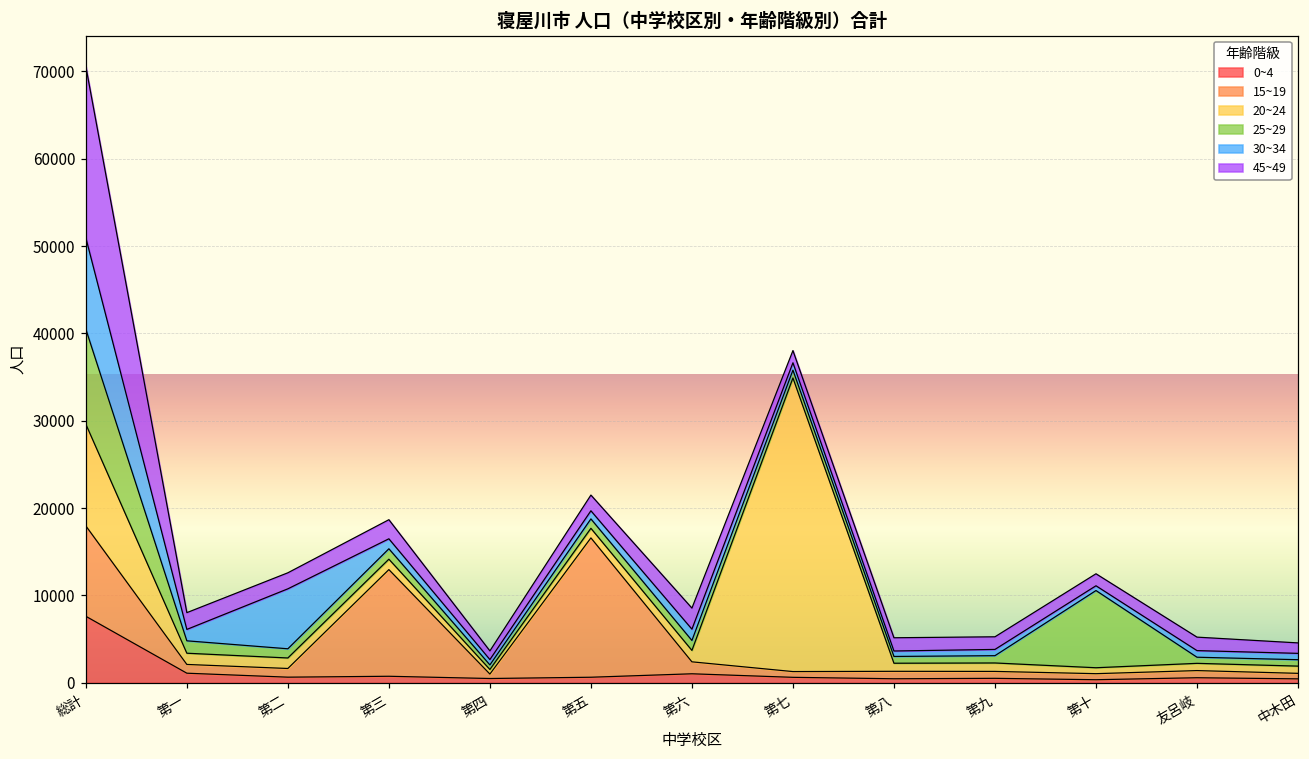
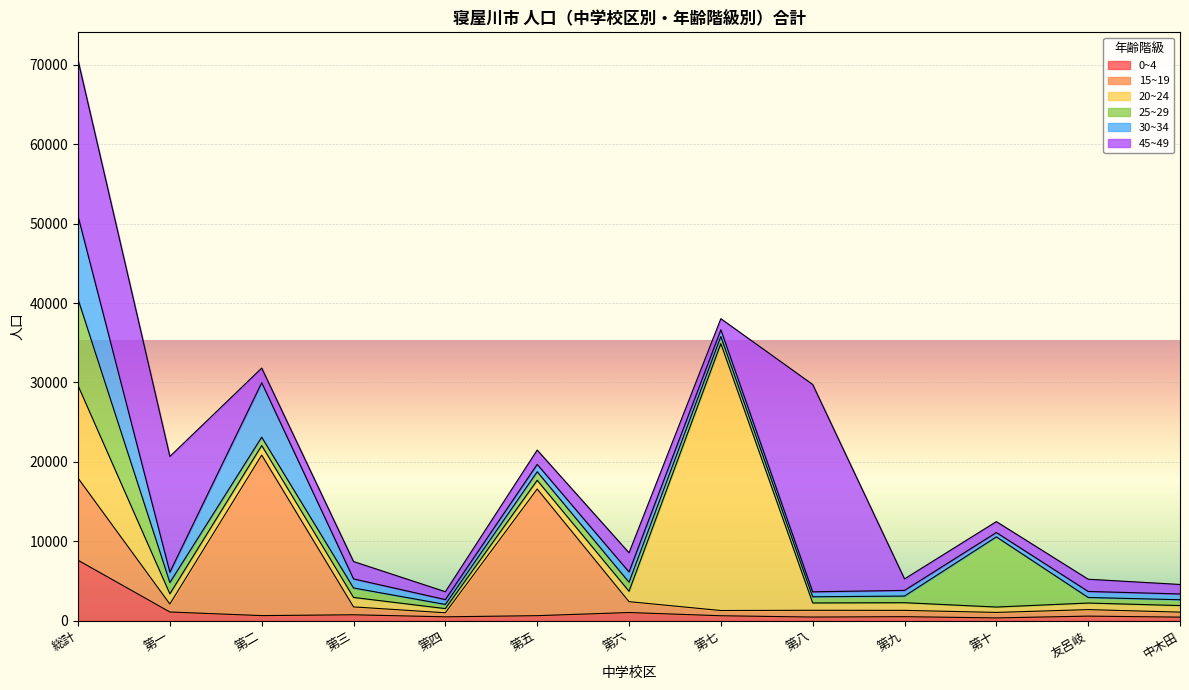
  {
    "0~4": {
      "総計": 8000,
      "第一": 1000,
      "第二": 1000,
      "第三": 1000,
      "第四": 0,
      "第五": 1000,
      "第六": 1000,
      "第七": 1000,
      "第八": 0,
      "第九": 1000,
      "第十": 0,
      "友呂岐": 1000,
      "中木田": 0
    },
    "15~19": {
      "総計": 10000,
      "第一": 1000,
-     "第二": 1000,
-     "第三": 12000,
+     "第二": 20000,
+     "第三": 1000,
      "第四": 1000,
      "第五": 16000,
      "第六": 1000,
      "第七": 1000,
      "第八": 1000,
      "第九": 1000,
      "第十": 1000,
      "友呂岐": 1000,
      "中木田": 1000
    },
    "20~24": {
      "総計": 12000,
      "第一": 1000,
      "第二": 1000,
      "第三": 1000,
      "第四": 1000,
      "第五": 1000,
      "第六": 1000,
      "第七": 34000,
      "第八": 1000,
      "第九": 1000,
      "第十": 1000,
      "友呂岐": 1000,
      "中木田": 1000
    },
    "25~29": {
      "総計": 11000,
      "第一": 1000,
      "第二": 1000,
      "第三": 1000,
      "第四": 1000,
      "第五": 1000,
      "第六": 1000,
      "第七": 1000,
      "第八": 1000,
      "第九": 1000,
      "第十": 9000,
      "友呂岐": 1000,
      "中木田": 1000
    },
    "30~34": {
      "総計": 10000,
      "第一": 1000,
      "第二": 7000,
      "第三": 1000,
      "第四": 1000,
      "第五": 1000,
      "第六": 1000,
      "第七": 1000,
      "第八": 1000,
      "第九": 1000,
      "第十": 1000,
      "友呂岐": 1000,
      "中木田": 1000
    },
    "45~49": {
      "総計": 20000,
-     "第一": 2000,
+     "第一": 15000,
      "第二": 2000,
      "第三": 2000,
      "第四": 1000,
      "第五": 2000,
      "第六": 2000,
      "第七": 1000,
-     "第八": 2000,
+     "第八": 26000,
      "第九": 1000,
      "第十": 1000,
      "友呂岐": 2000,
      "中木田": 1000
    }
  }
